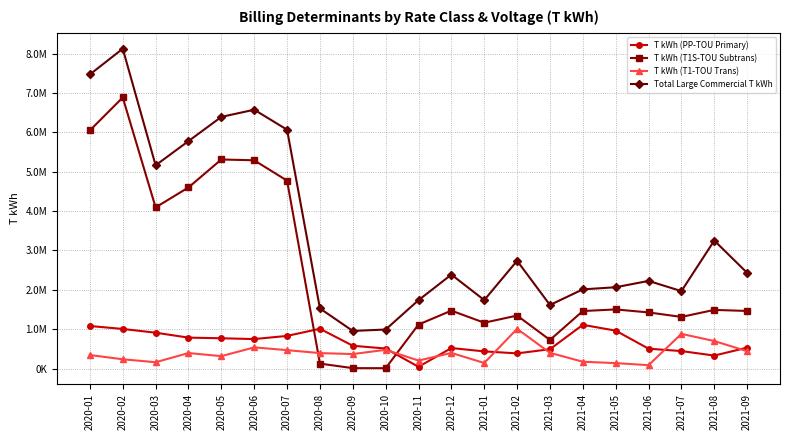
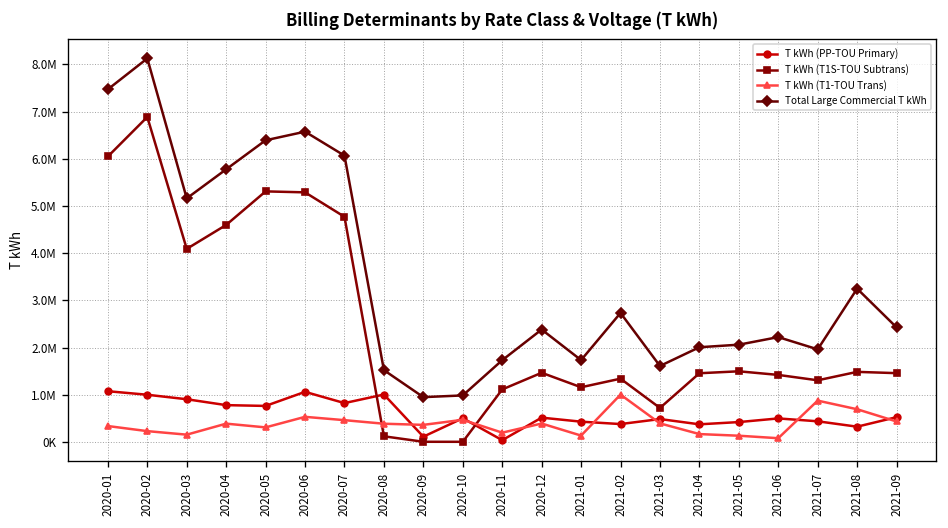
  {
    "T kWh (PP-TOU Primary)": {
      "2020-01": 1100000,
      "2020-02": 1000000,
      "2020-03": 900000,
      "2020-04": 800000,
      "2020-05": 800000,
-     "2020-06": 700000,
+     "2020-06": 1100000,
      "2020-07": 800000,
      "2020-08": 1000000,
-     "2020-09": 600000,
+     "2020-09": 100000,
      "2020-11": 0,
      "2020-12": 500000,
      "2021-01": 400000,
      "2021-02": 400000,
      "2021-03": 500000,
-     "2021-04": 1100000,
-     "2021-05": 1000000,
+     "2021-04": 400000,
+     "2021-05": 400000,
      "2021-06": 500000,
      "2021-07": 400000,
      "2021-08": 300000,
      "2021-09": 500000
    },
    "T kWh (T1-TOU Trans)": {
      "2020-01": 300000,
      "2020-02": 200000,
      "2020-03": 200000,
      "2020-04": 400000,
      "2020-05": 300000,
      "2020-06": 500000,
      "2020-07": 500000,
      "2020-08": 400000,
      "2020-09": 400000,
      "2020-11": 200000,
      "2020-12": 400000,
      "2021-01": 100000,
      "2021-02": 1000000,
      "2021-03": 400000,
      "2021-04": 200000,
      "2021-05": 100000,
      "2021-06": 100000,
      "2021-07": 900000,
      "2021-08": 700000,
      "2021-09": 400000
    }
  }
